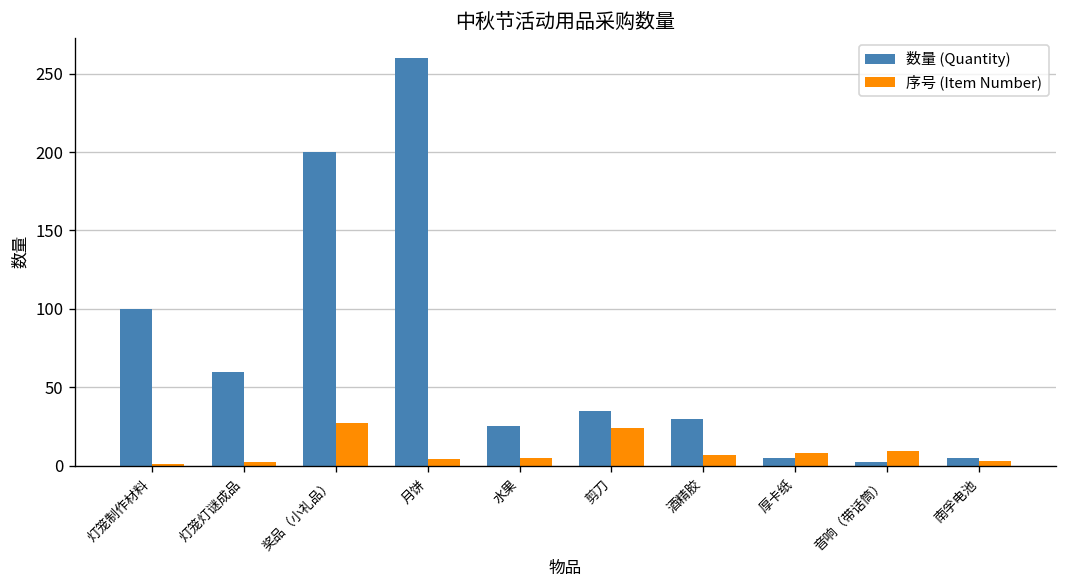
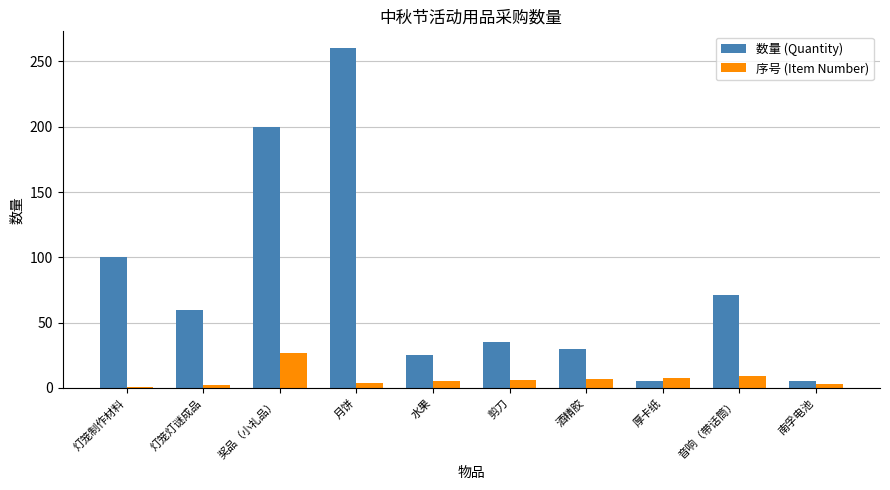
  {
    "数量 (Quantity)": {
      "灯笼制作材料": 100,
      "灯笼灯谜成品": 60,
      "奖品（小礼品）": 200,
      "月饼": 260,
      "水果": 25,
      "剪刀": 35,
      "酒精胶": 30,
      "厚卡纸": 5,
-     "音响（带话筒）": 2,
+     "音响（带话筒）": 71,
      "南孚电池": 5
    },
    "序号 (Item Number)": {
      "灯笼灯谜成品": 2,
      "奖品（小礼品）": 27,
      "月饼": 4,
      "水果": 5,
-     "剪刀": 24,
+     "剪刀": 6,
      "酒精胶": 7,
      "厚卡纸": 8,
      "音响（带话筒）": 9,
      "南孚电池": 3
    }
  }
